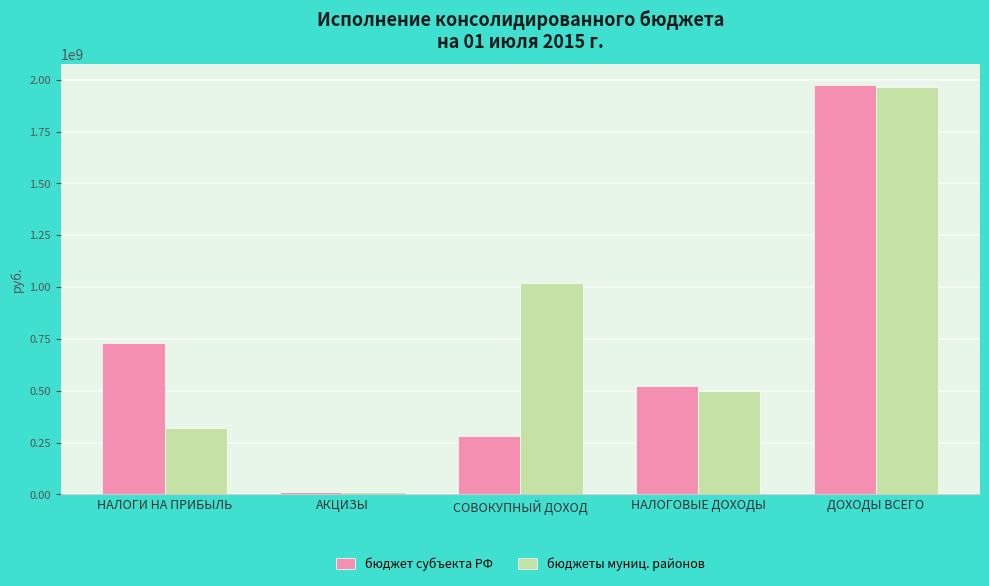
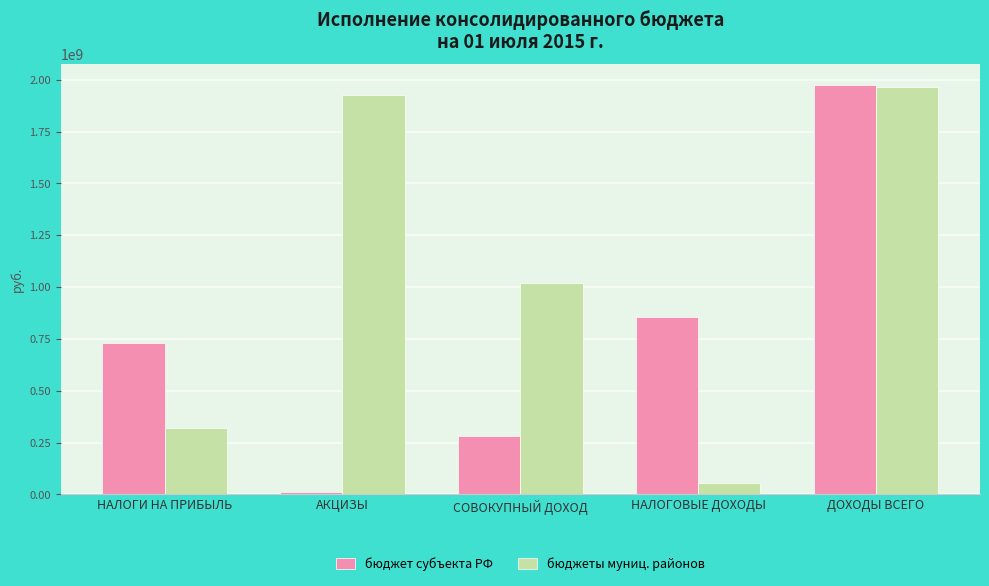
  {
    "бюджет субъекта РФ": {
      "НАЛОГИ НА ПРИБЫЛЬ": 730000000,
      "СОВОКУПНЫЙ ДОХОД": 280000000,
-     "НАЛОГОВЫЕ ДОХОДЫ": 520000000,
+     "НАЛОГОВЫЕ ДОХОДЫ": 860000000,
      "ДОХОДЫ ВСЕГО": 1970000000
    },
    "бюджеты муниц. районов": {
      "НАЛОГИ НА ПРИБЫЛЬ": 320000000,
-     "АКЦИЗЫ": 10000000,
+     "АКЦИЗЫ": 1930000000,
      "СОВОКУПНЫЙ ДОХОД": 1020000000,
-     "НАЛОГОВЫЕ ДОХОДЫ": 500000000,
+     "НАЛОГОВЫЕ ДОХОДЫ": 60000000,
      "ДОХОДЫ ВСЕГО": 1960000000
    }
  }
